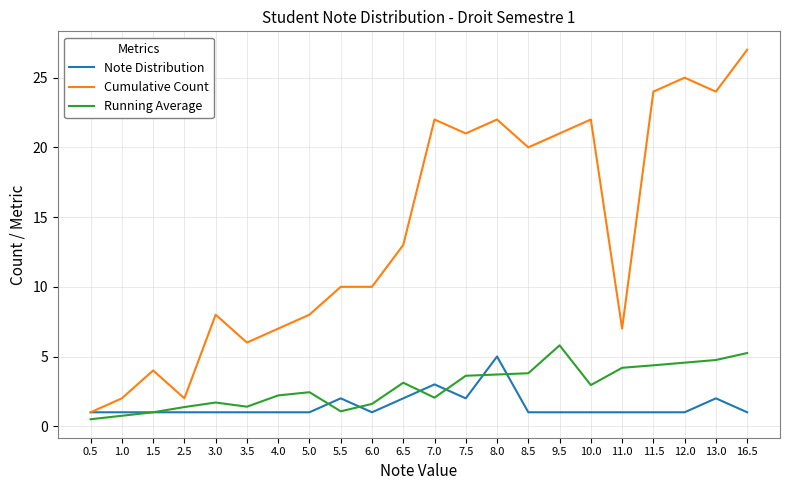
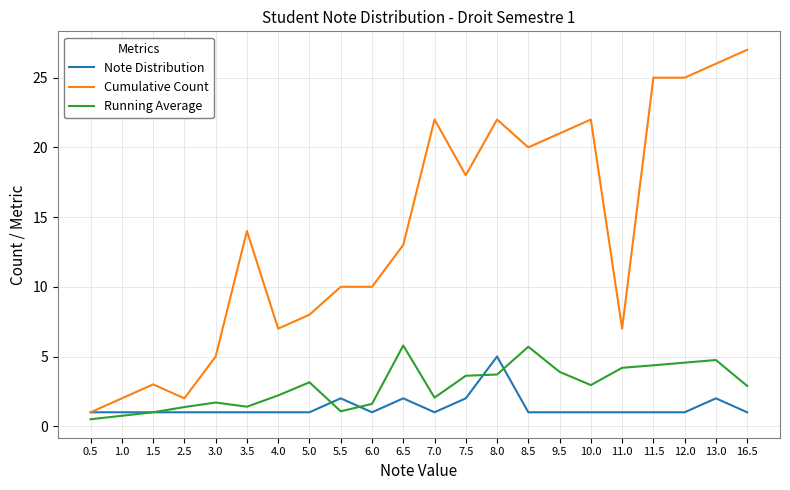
  {
    "Note Distribution": {
      "1.0": 1,
      "2.5": 1,
      "3.0": 1,
      "3.5": 1,
      "4.0": 1,
      "5.0": 1,
      "5.5": 2,
      "6.0": 1,
      "6.5": 2,
-     "7.0": 3,
+     "7.0": 1,
      "7.5": 2,
      "8.0": 5,
      "8.5": 1,
      "9.5": 1,
      "10.0": 1,
      "11.0": 1,
      "11.5": 1,
      "12.0": 1,
      "13.0": 2,
      "16.5": 1
    },
    "Cumulative Count": {
      "1.0": 2,
-     "1.5": 4,
+     "1.5": 3,
      "2.5": 2,
-     "3.0": 8,
-     "3.5": 6,
+     "3.0": 5,
+     "3.5": 14,
      "4.0": 7,
      "5.0": 8,
      "5.5": 10,
      "6.0": 10,
      "6.5": 13,
      "7.0": 22,
-     "7.5": 21,
+     "7.5": 18,
      "8.0": 22,
      "8.5": 20,
      "9.5": 21,
      "10.0": 22,
      "11.0": 7,
-     "11.5": 24,
+     "11.5": 25,
      "12.0": 25,
-     "13.0": 24,
+     "13.0": 26,
      "16.5": 27
    },
    "Running Average": {
      "0.5": 0.5,
      "1.0": 0.8,
      "2.5": 1.4,
      "3.0": 1.7,
      "3.5": 1.4,
      "4.0": 2.2,
-     "5.0": 2.4,
+     "5.0": 3.2,
      "5.5": 1.1,
      "6.0": 1.6,
-     "6.5": 3.1,
+     "6.5": 5.8,
      "7.0": 2.1,
      "7.5": 3.6,
      "8.0": 3.7,
-     "8.5": 3.8,
-     "9.5": 5.8,
+     "8.5": 5.7,
+     "9.5": 3.9,
      "10.0": 3.0,
      "11.0": 4.2,
      "11.5": 4.4,
      "12.0": 4.6,
      "13.0": 4.8,
-     "16.5": 5.3
+     "16.5": 2.9
    }
  }
